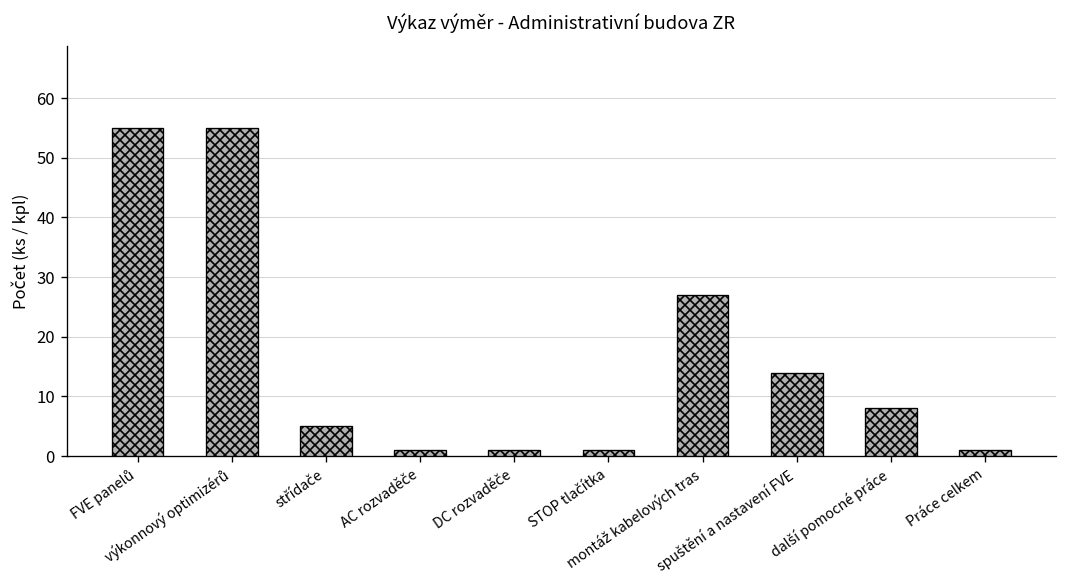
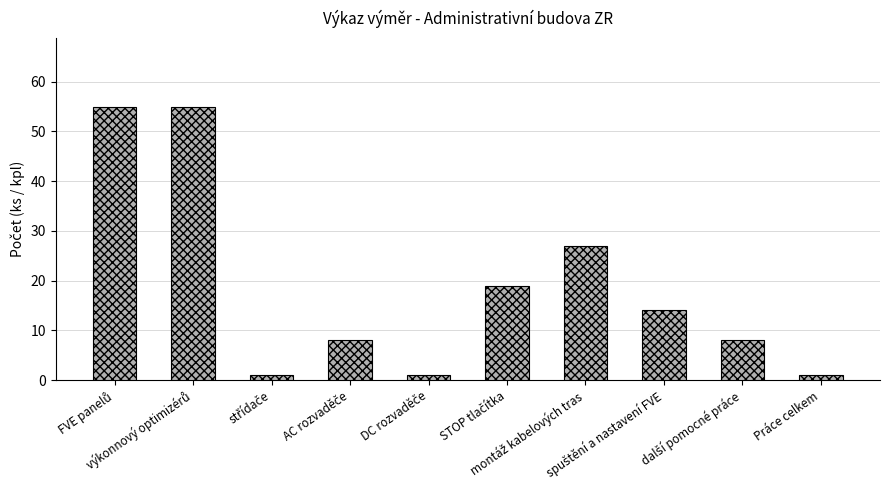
  {
    "FVE panelů": 55,
    "výkonnový optimizérů": 55,
-   "střídače": 5,
-   "AC rozvaděče": 1,
+   "střídače": 1,
+   "AC rozvaděče": 8,
    "DC rozvaděče": 1,
-   "STOP tlačítka": 1,
+   "STOP tlačítka": 19,
    "montáž kabelových tras": 27,
    "spuštění a nastavení FVE": 14,
    "další pomocné práce": 8,
    "Práce celkem": 1
  }
